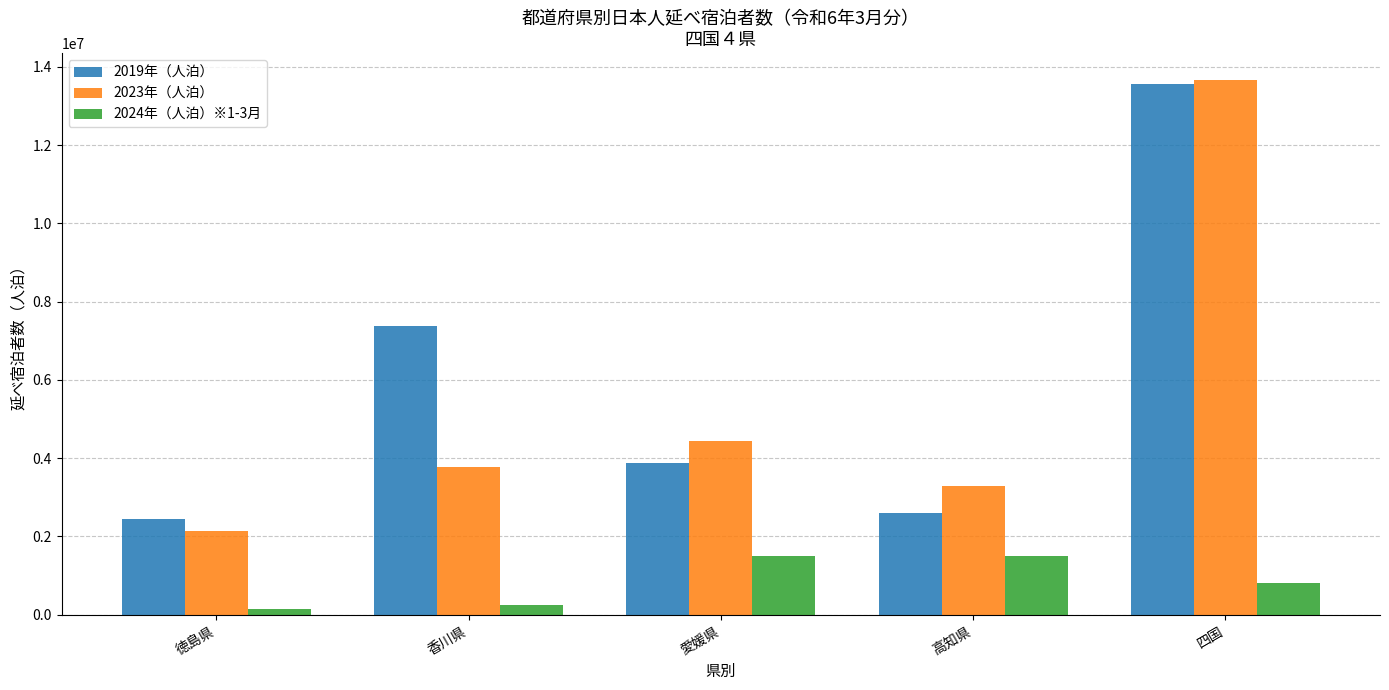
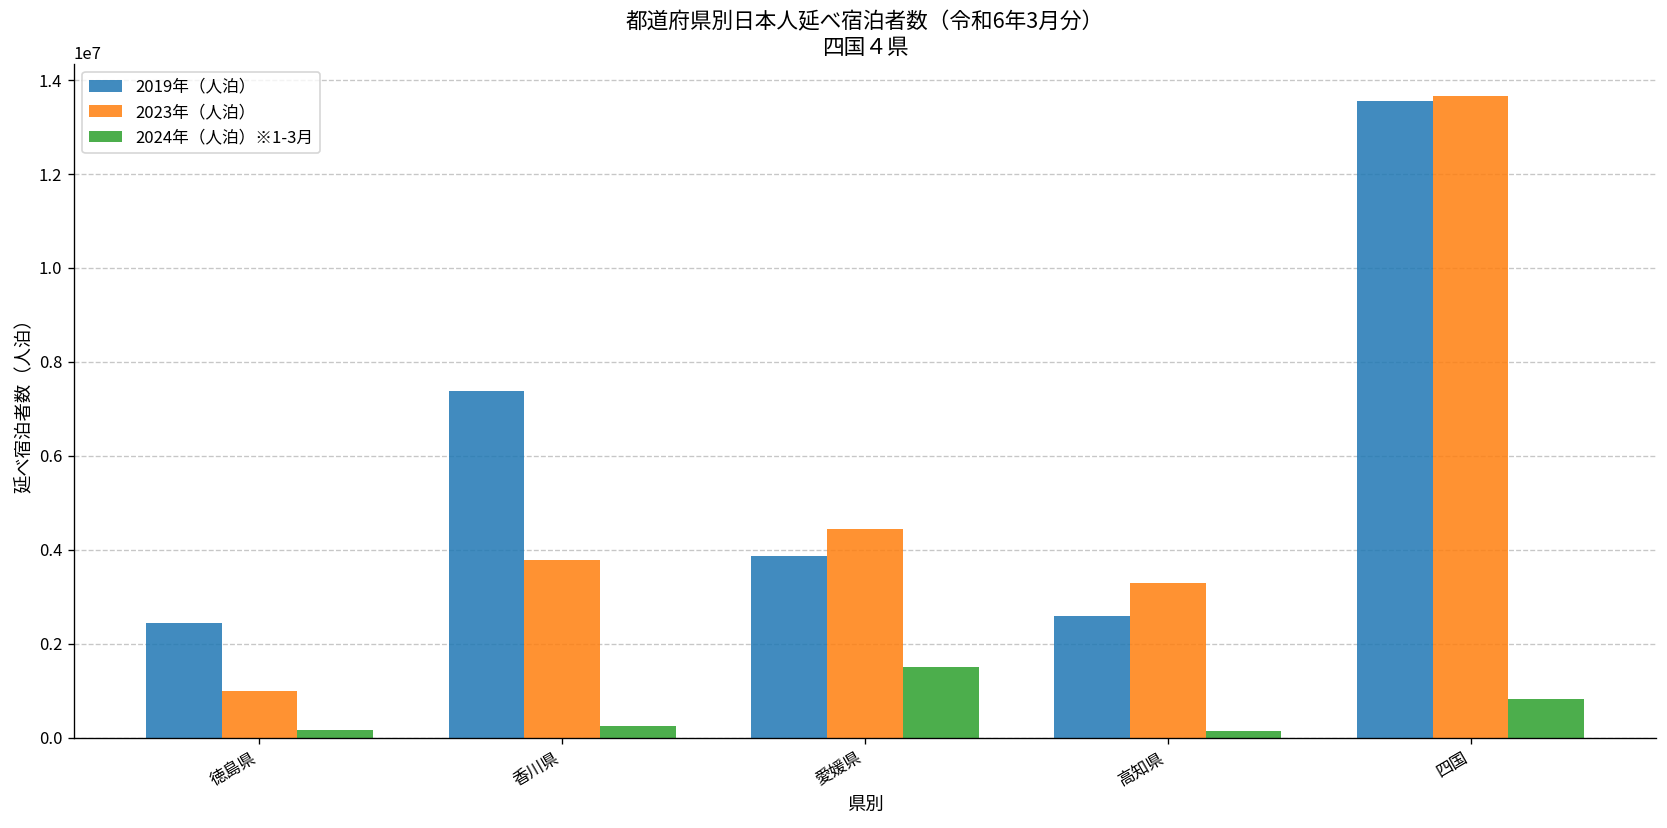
  {
    "2019年（人泊）": {
      "徳島県": 2400000,
      "香川県": 7400000,
      "愛媛県": 3900000,
      "高知県": 2600000,
      "四国": 13600000
    },
    "2023年（人泊）": {
-     "徳島県": 2100000,
+     "徳島県": 1000000,
      "香川県": 3800000,
      "愛媛県": 4500000,
      "高知県": 3300000,
      "四国": 13700000
    },
    "2024年（人泊）※1-3月": {
      "徳島県": 200000,
      "香川県": 200000,
      "愛媛県": 1500000,
-     "高知県": 1500000,
+     "高知県": 200000,
      "四国": 800000
    }
  }
